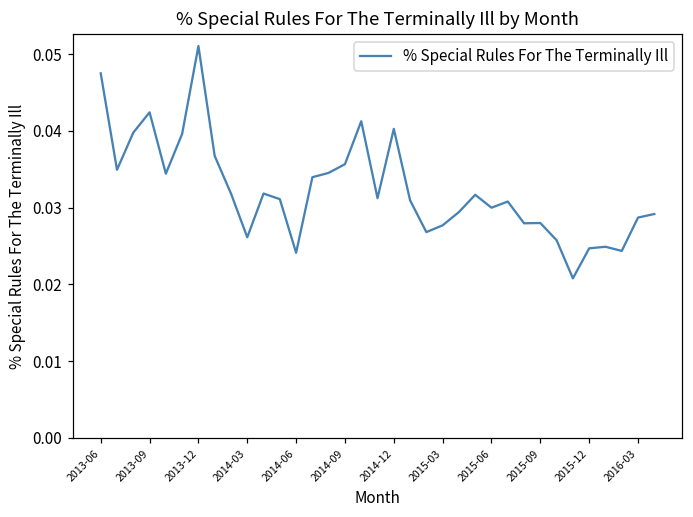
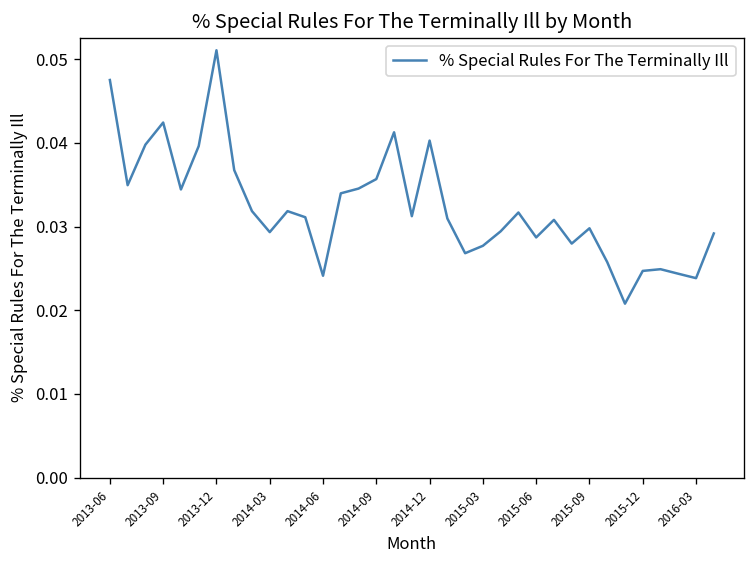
  {
    "2013-06": 0.048,
    "2013-09": 0.042,
    "2013-12": 0.051,
-   "2014-03": 0.026,
+   "2014-03": 0.029,
    "2014-06": 0.024,
    "2014-09": 0.036,
    "2014-12": 0.040,
    "2015-03": 0.028,
-   "2015-06": 0.030,
-   "2015-09": 0.028,
+   "2015-06": 0.029,
+   "2015-09": 0.030,
    "2015-12": 0.025,
-   "2016-03": 0.029
+   "2016-03": 0.024
  }
